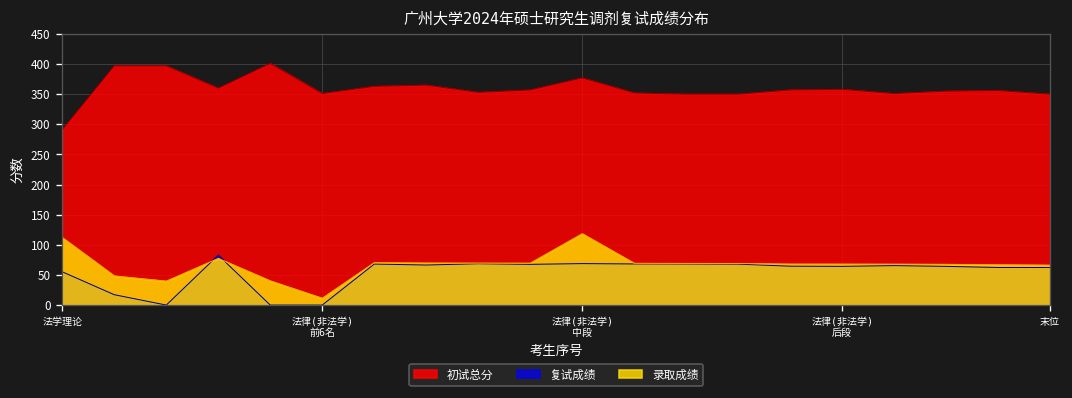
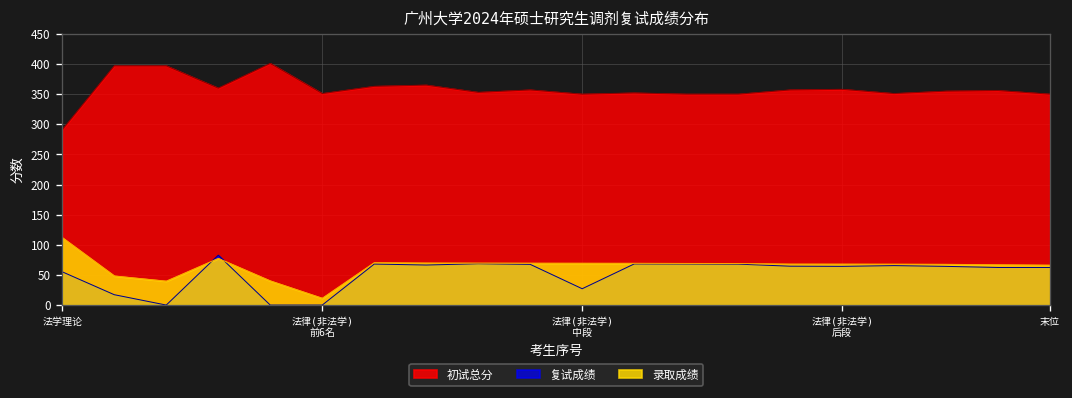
  {
    "初试总分": {
      "法学理论": 290,
      "法律(非法学) 前6名": 350,
-     "法律(非法学) 中段": 380,
+     "法律(非法学) 中段": 350,
      "法律(非法学) 后段": 360,
      "末位": 350
    },
    "复试成绩": {
      "法学理论": 60,
      "法律(非法学) 前6名": 0,
-     "法律(非法学) 中段": 70
+     "法律(非法学) 中段": 30
    },
    "录取成绩": {
      "法学理论": 110,
      "法律(非法学) 前6名": 10,
-     "法律(非法学) 中段": 120
+     "法律(非法学) 中段": 70
    }
  }
